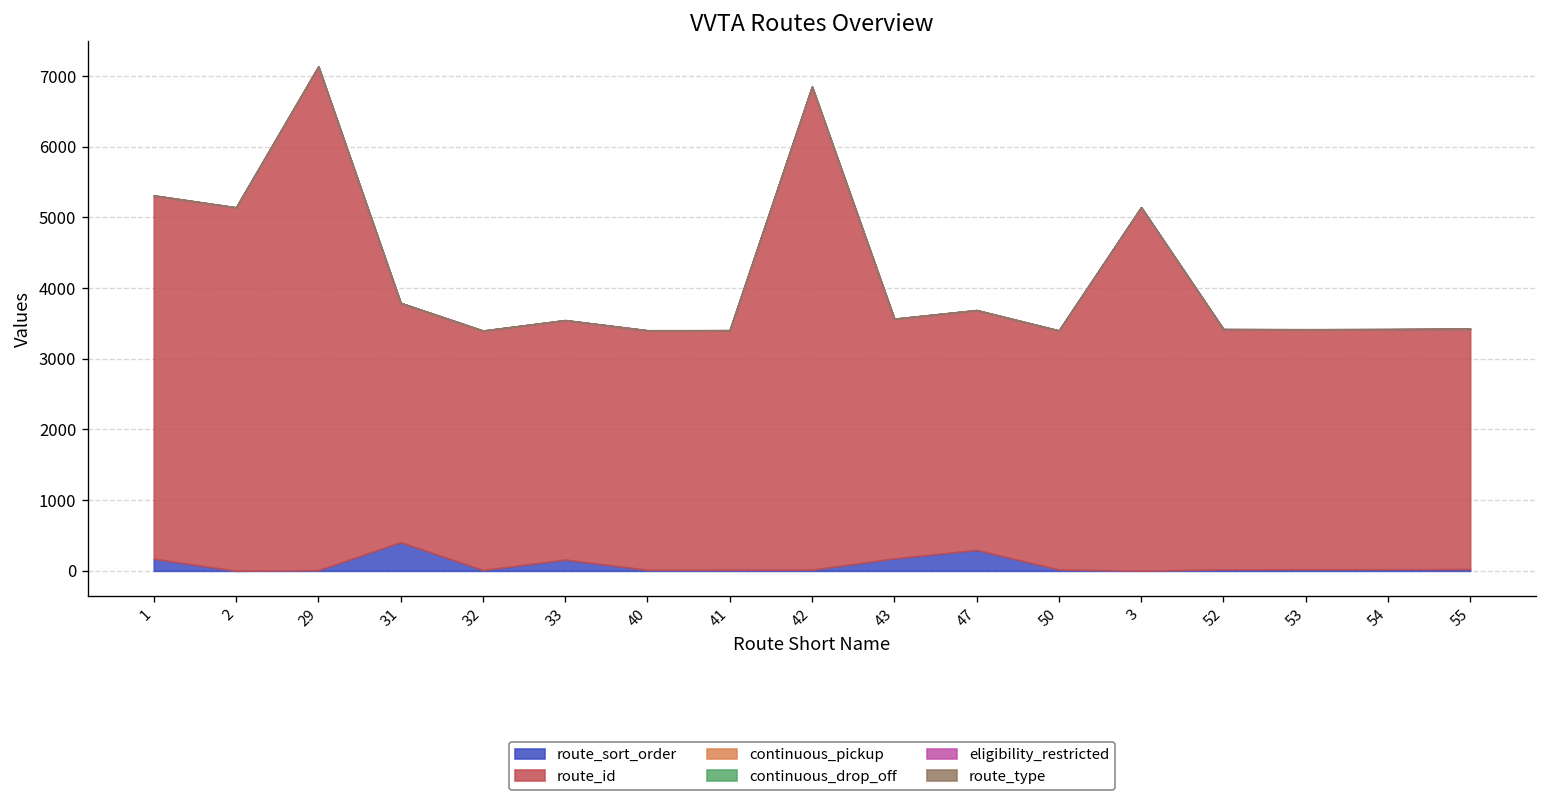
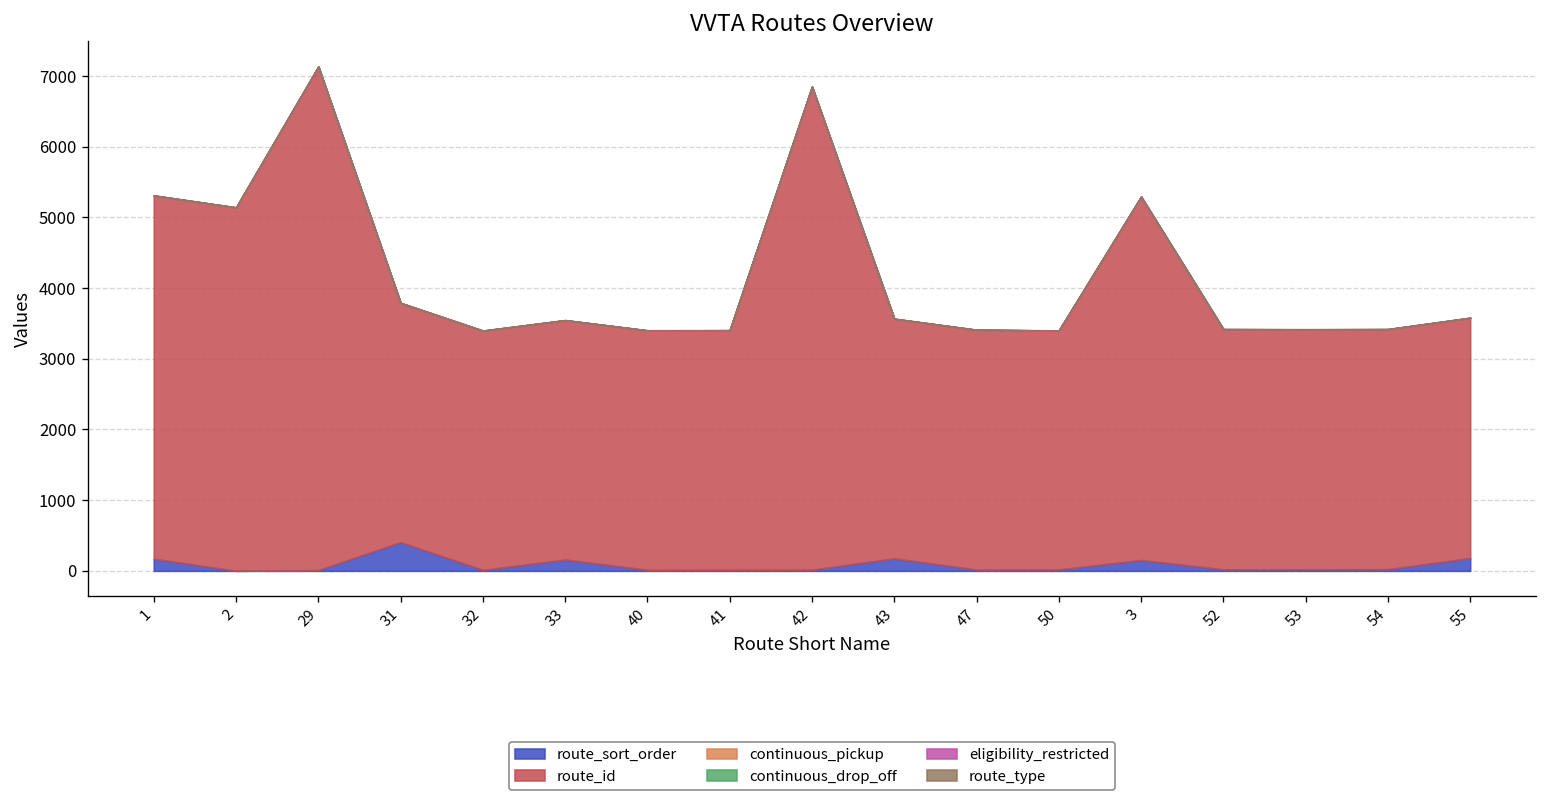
  {
    "route_sort_order": {
      "1": 200,
      "31": 400,
      "33": 200,
      "43": 200,
-     "47": 300,
-     "3": 0,
-     "55": 0
+     "47": 0,
+     "3": 200,
+     "55": 200
    }
  }
